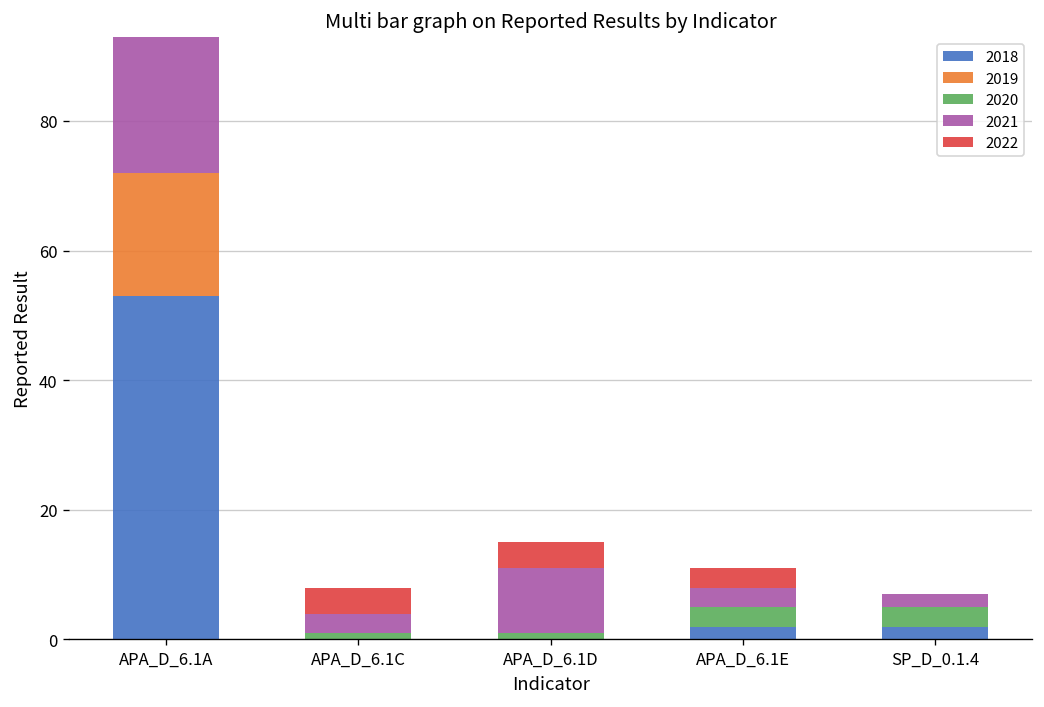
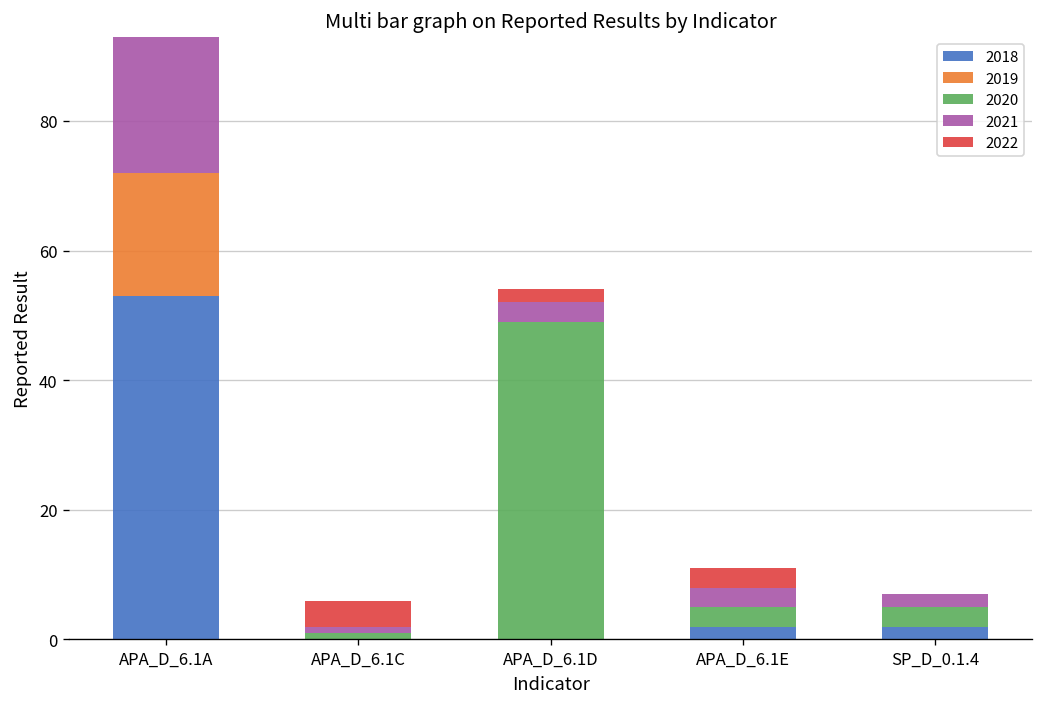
  {
    "2018": {
      "APA_D_6.1A": 53,
      "APA_D_6.1C": 0,
      "APA_D_6.1D": 0,
      "APA_D_6.1E": 2,
      "SP_D_0.1.4": 2
    },
    "2019": {
      "APA_D_6.1A": 19,
      "APA_D_6.1C": 0,
      "APA_D_6.1D": 0,
      "APA_D_6.1E": 0,
      "SP_D_0.1.4": 0
    },
    "2020": {
      "APA_D_6.1A": 0,
      "APA_D_6.1C": 1,
-     "APA_D_6.1D": 1,
+     "APA_D_6.1D": 49,
      "APA_D_6.1E": 3,
      "SP_D_0.1.4": 3
    },
    "2021": {
      "APA_D_6.1A": 21,
-     "APA_D_6.1C": 3,
-     "APA_D_6.1D": 10,
+     "APA_D_6.1C": 1,
+     "APA_D_6.1D": 3,
      "APA_D_6.1E": 3,
      "SP_D_0.1.4": 2
    },
    "2022": {
      "APA_D_6.1A": 0,
      "APA_D_6.1C": 4,
-     "APA_D_6.1D": 4,
+     "APA_D_6.1D": 2,
      "APA_D_6.1E": 3,
      "SP_D_0.1.4": 0
    }
  }
